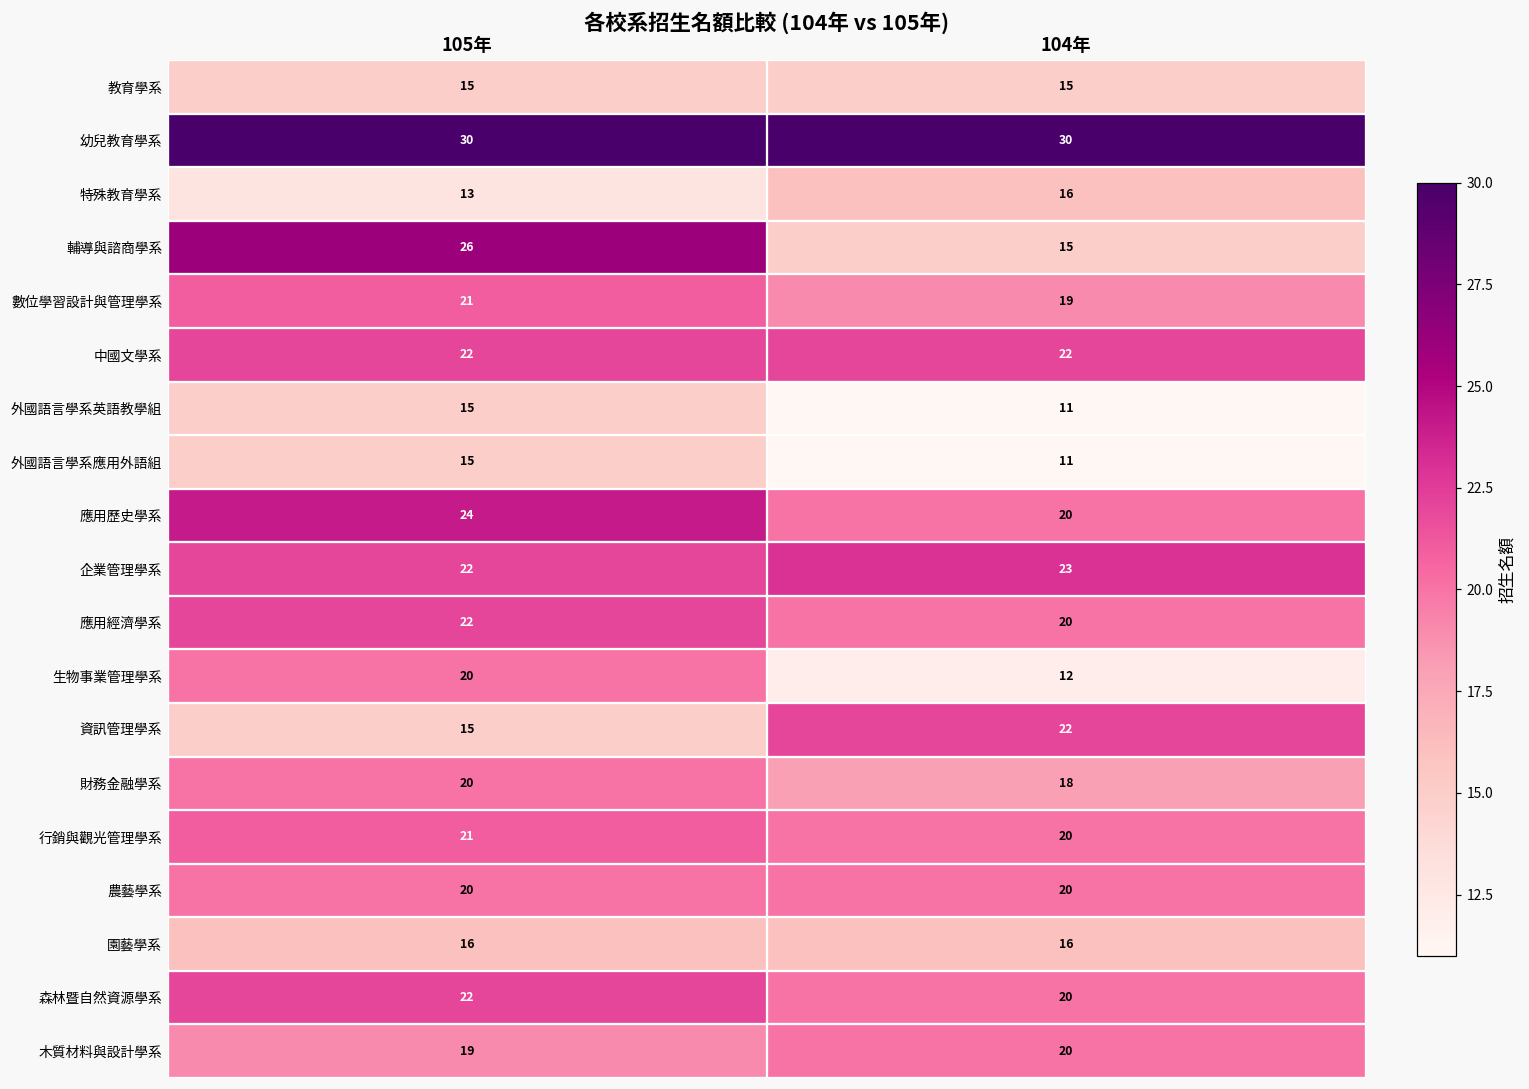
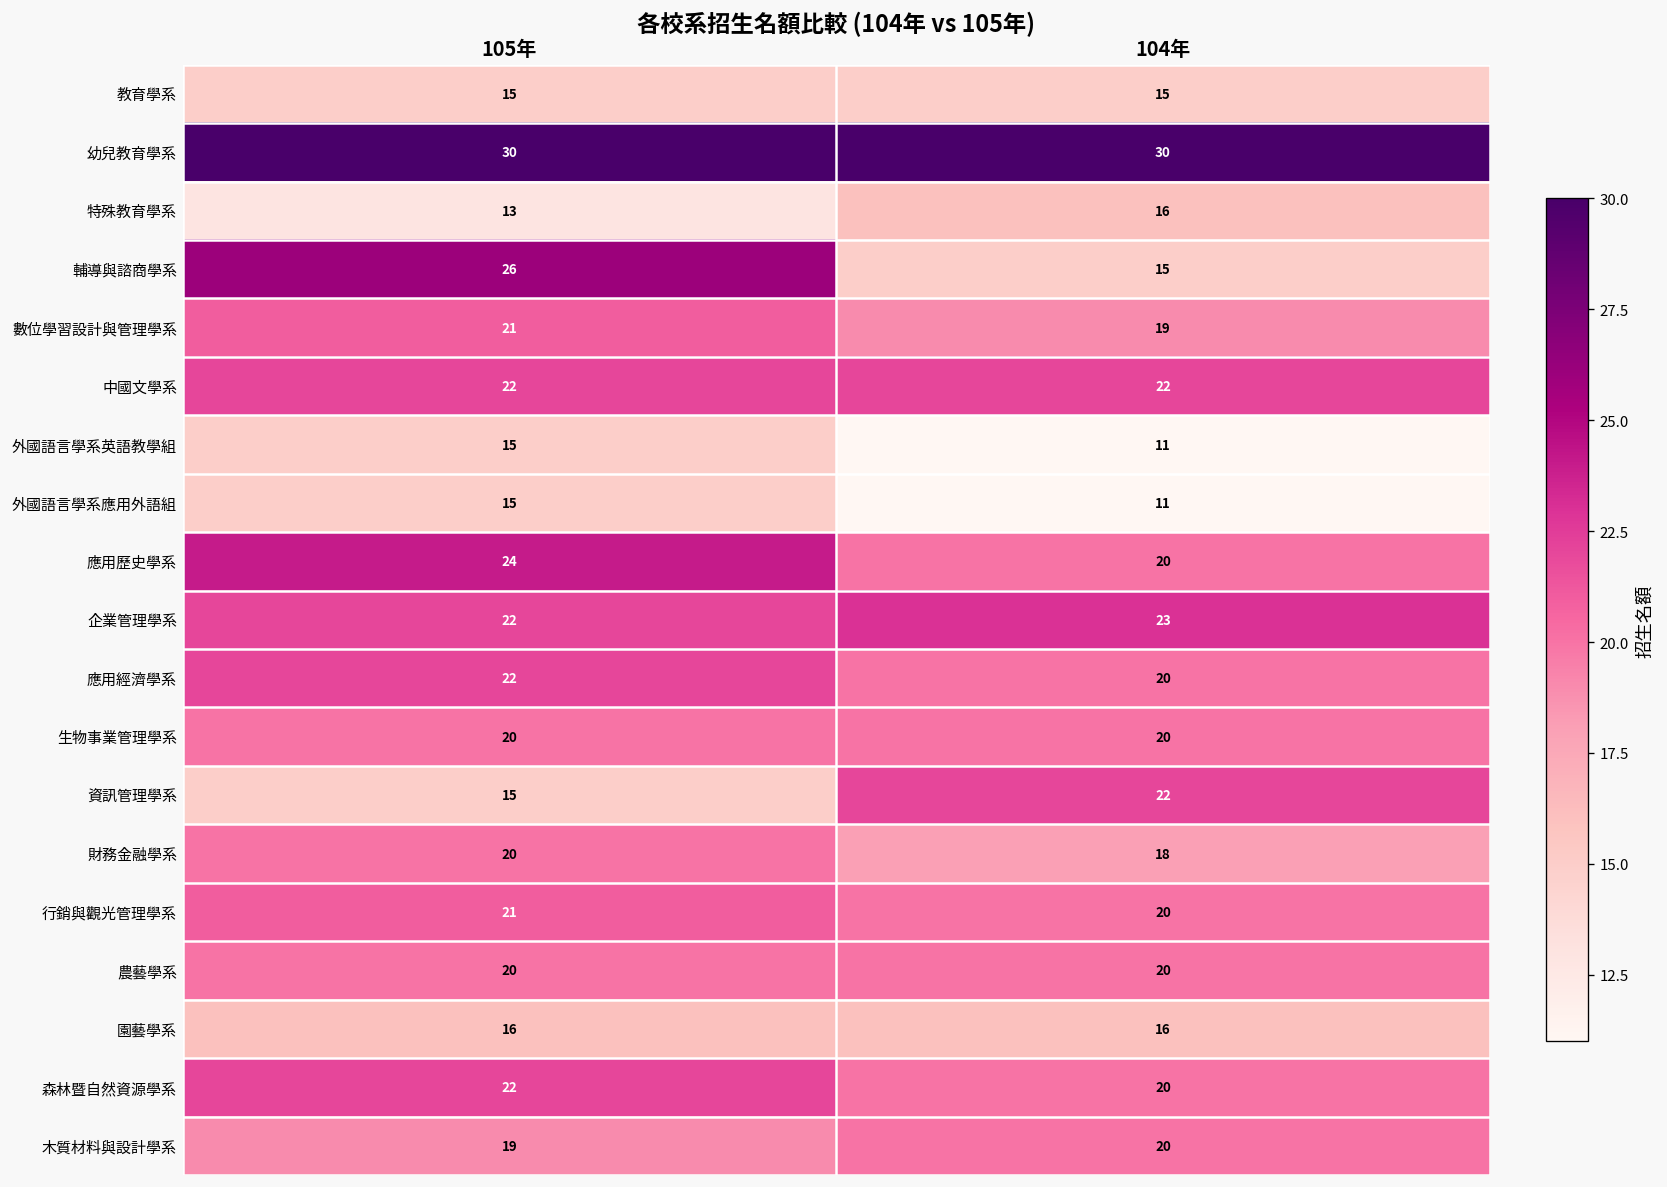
  {
    "教育學系": {
      "105年": 15,
      "104年": 15
    },
    "幼兒教育學系": {
      "105年": 30,
      "104年": 30
    },
    "特殊教育學系": {
      "105年": 13,
      "104年": 16
    },
    "輔導與諮商學系": {
      "105年": 26,
      "104年": 15
    },
    "數位學習設計與管理學系": {
      "105年": 21,
      "104年": 19
    },
    "中國文學系": {
      "105年": 22,
      "104年": 22
    },
    "外國語言學系英語教學組": {
      "105年": 15,
      "104年": 11
    },
    "外國語言學系應用外語組": {
      "105年": 15,
      "104年": 11
    },
    "應用歷史學系": {
      "105年": 24,
      "104年": 20
    },
    "企業管理學系": {
      "105年": 22,
      "104年": 23
    },
    "應用經濟學系": {
      "105年": 22,
      "104年": 20
    },
    "生物事業管理學系": {
      "105年": 20,
-     "104年": 12
+     "104年": 20
    },
    "資訊管理學系": {
      "105年": 15,
      "104年": 22
    },
    "財務金融學系": {
      "105年": 20,
      "104年": 18
    },
    "行銷與觀光管理學系": {
      "105年": 21,
      "104年": 20
    },
    "農藝學系": {
      "105年": 20,
      "104年": 20
    },
    "園藝學系": {
      "105年": 16,
      "104年": 16
    },
    "森林暨自然資源學系": {
      "105年": 22,
      "104年": 20
    },
    "木質材料與設計學系": {
      "105年": 19,
      "104年": 20
    }
  }
